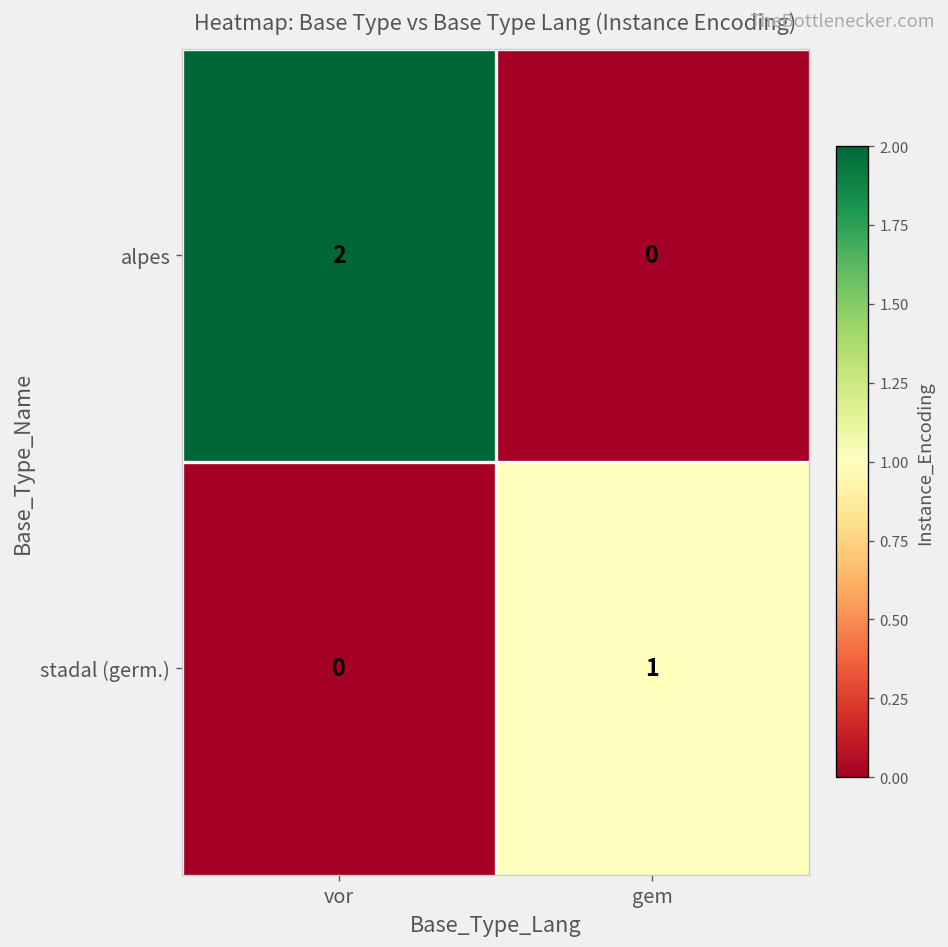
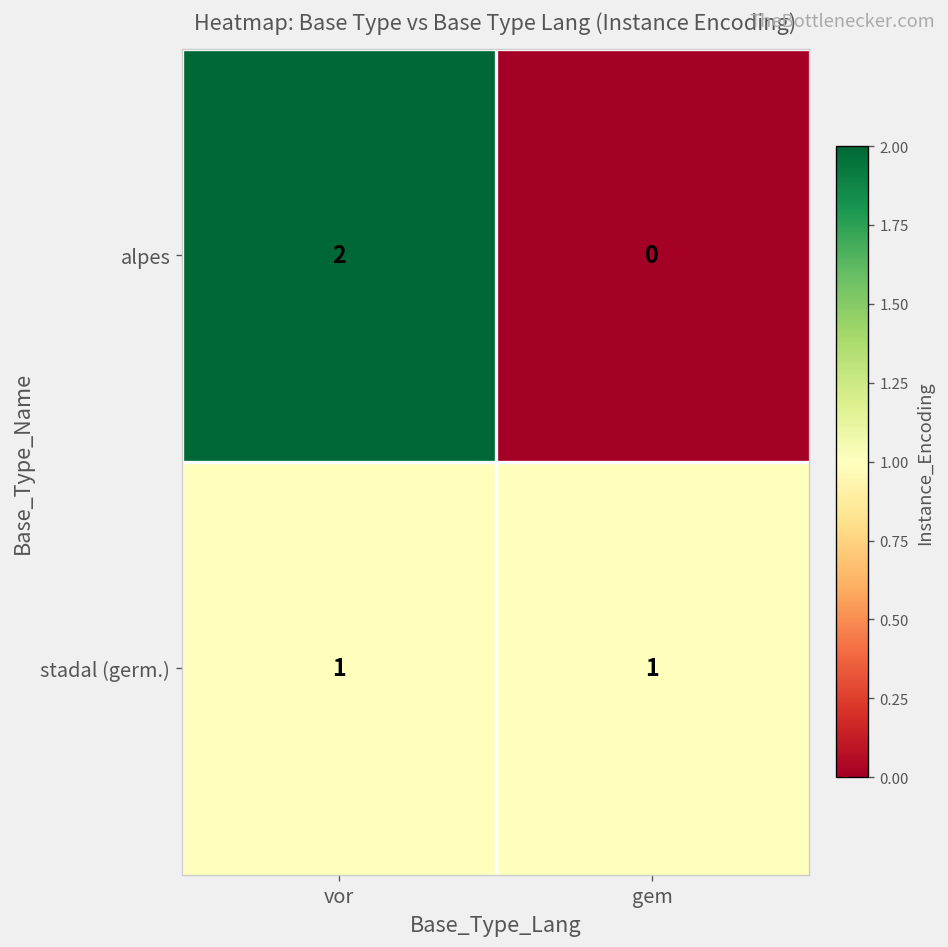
  {
    "alpes": {
      "vor": 2,
      "gem": 0
    },
    "stadal (germ.)": {
-     "vor": 0,
+     "vor": 1,
      "gem": 1
    }
  }
